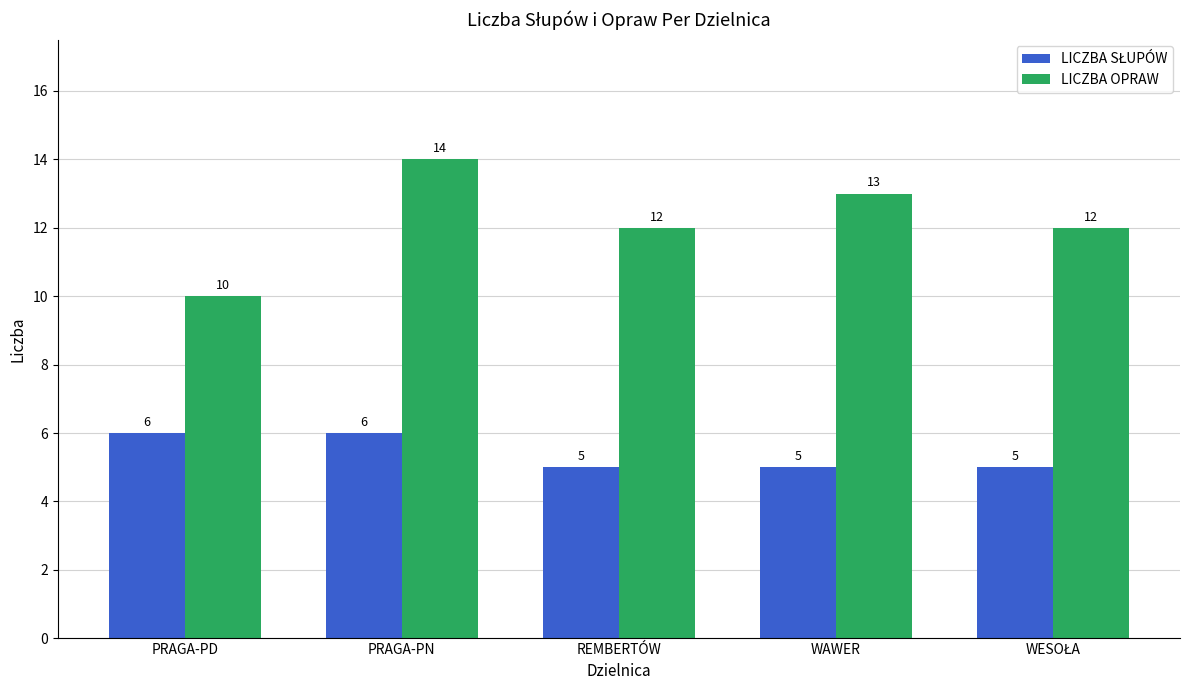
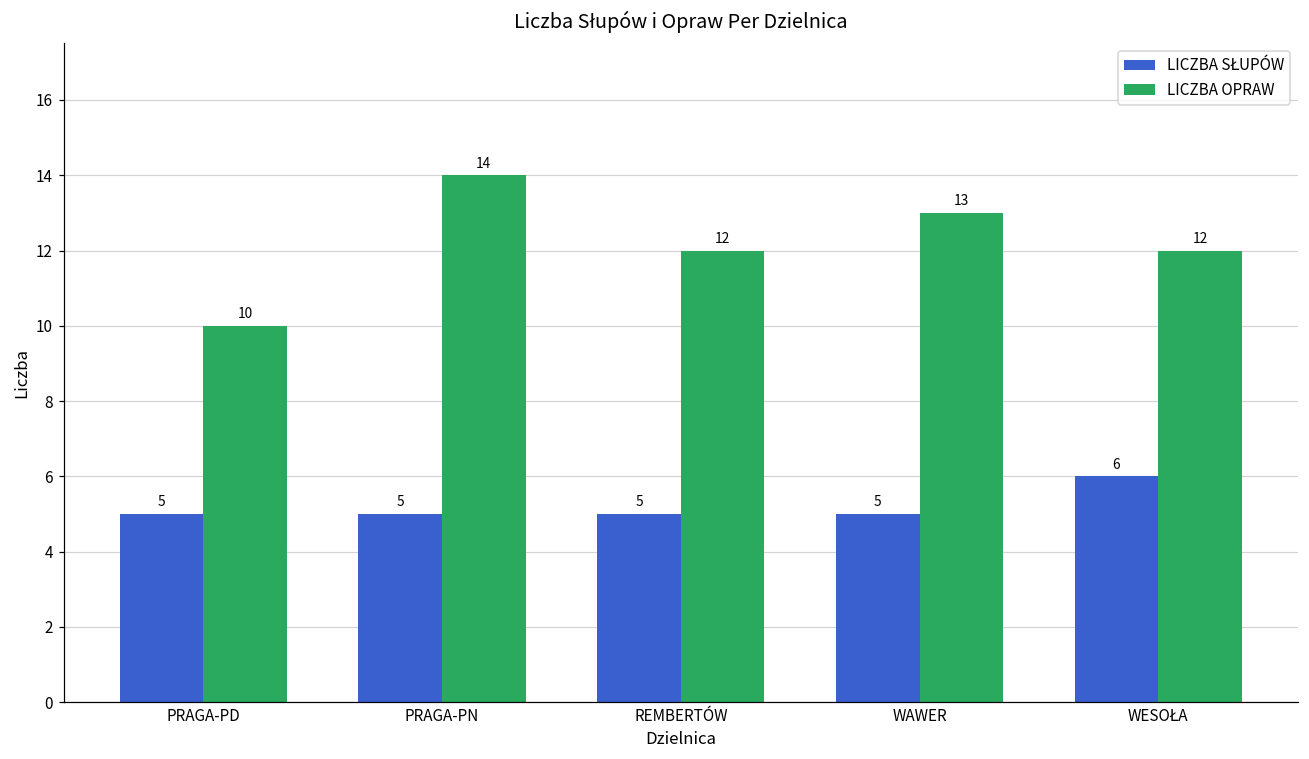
  {
    "LICZBA SŁUPÓW": {
-     "PRAGA-PD": 6,
-     "PRAGA-PN": 6,
+     "PRAGA-PD": 5,
+     "PRAGA-PN": 5,
      "REMBERTÓW": 5,
      "WAWER": 5,
-     "WESOŁA": 5
+     "WESOŁA": 6
    },
    "LICZBA OPRAW": {
      "PRAGA-PD": 10,
      "PRAGA-PN": 14,
      "REMBERTÓW": 12,
      "WAWER": 13,
      "WESOŁA": 12
    }
  }
